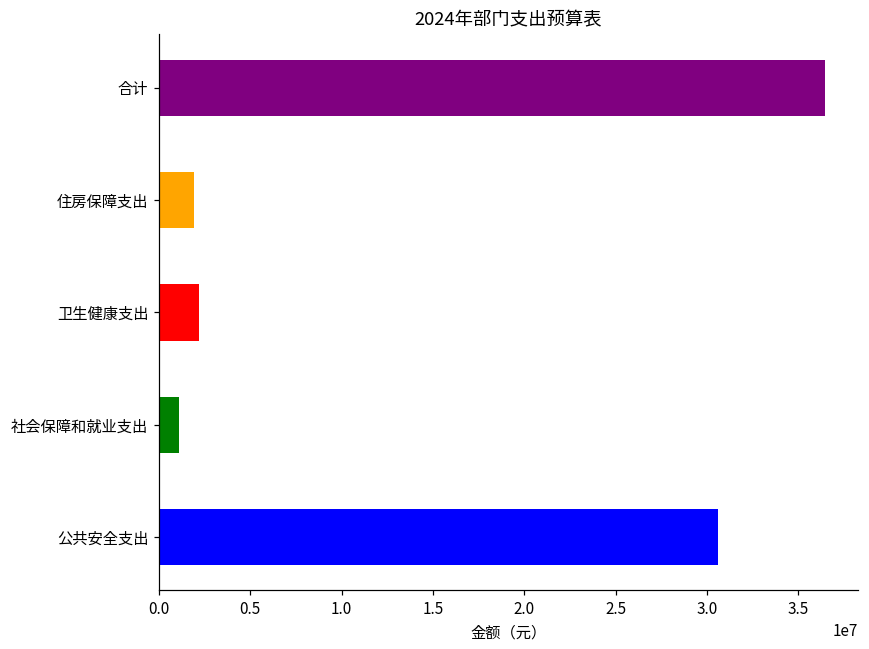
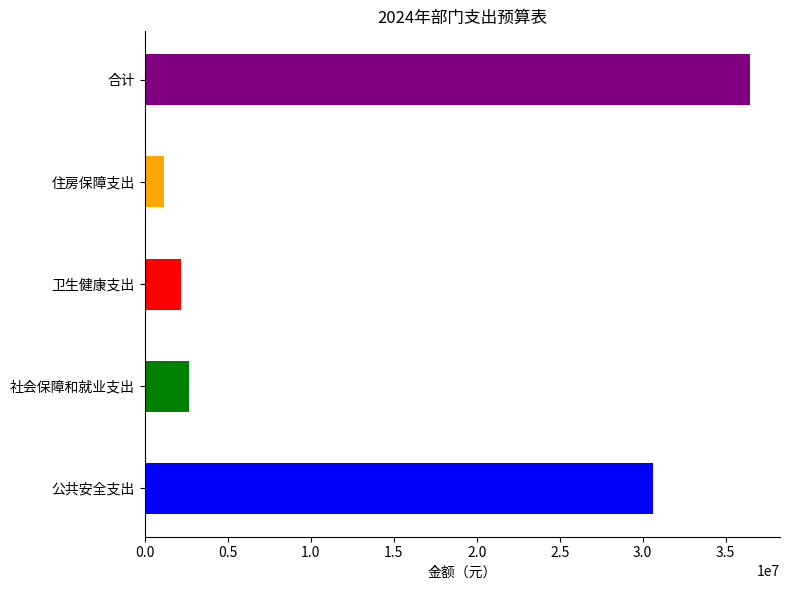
  {
    "合计": 36500000,
-   "住房保障支出": 1900000,
+   "住房保障支出": 1200000,
    "卫生健康支出": 2200000,
-   "社会保障和就业支出": 1100000,
+   "社会保障和就业支出": 2700000,
    "公共安全支出": 30600000
  }
